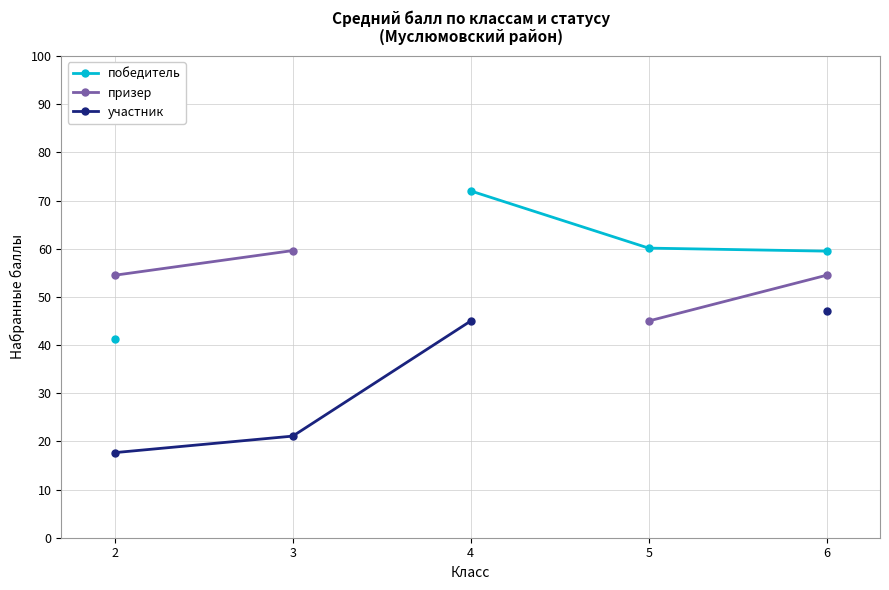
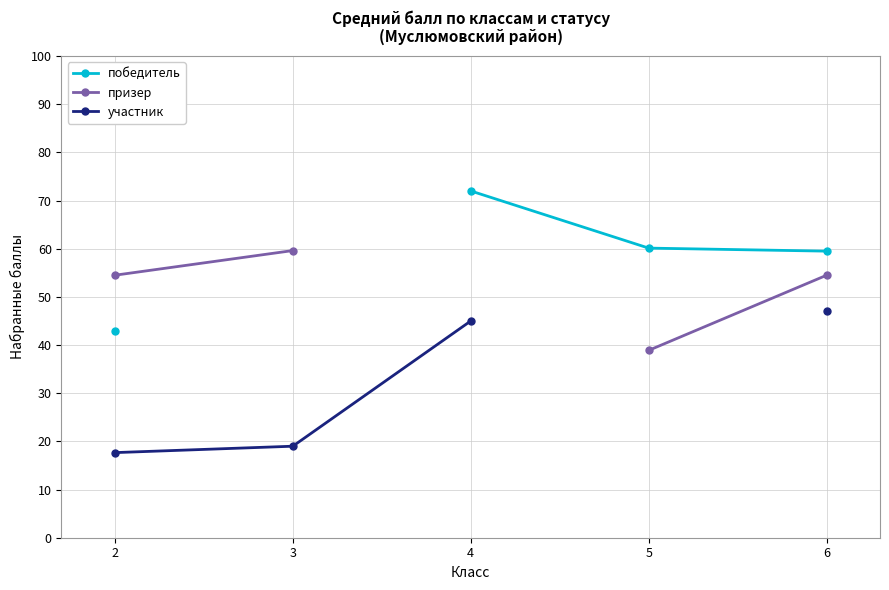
  {
    "победитель": {
-     "2": 41,
+     "2": 43,
      "4": 72,
      "5": 60,
      "6": 60
    },
    "призер": {
      "2": 55,
      "3": 60,
-     "5": 45,
+     "5": 39,
      "6": 55
    },
    "участник": {
      "2": 18,
-     "3": 21,
+     "3": 19,
      "4": 45,
      "6": 47
    }
  }
